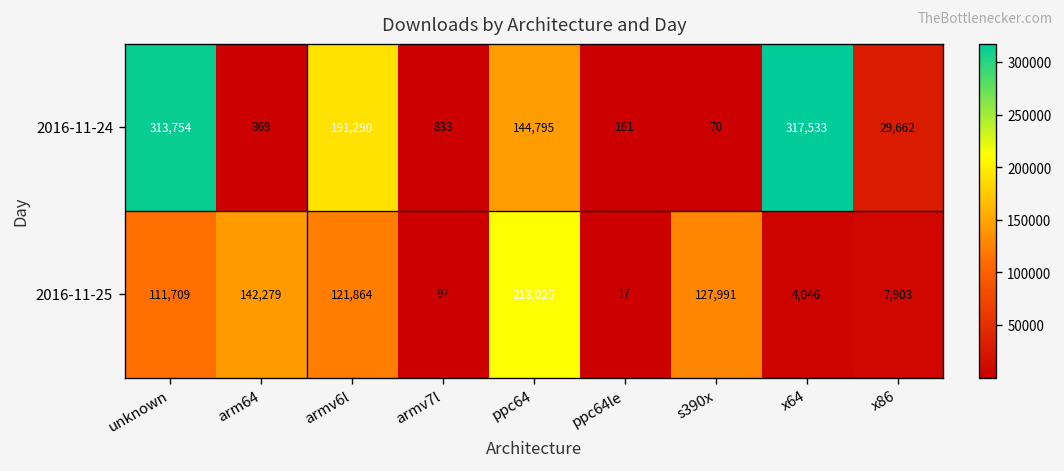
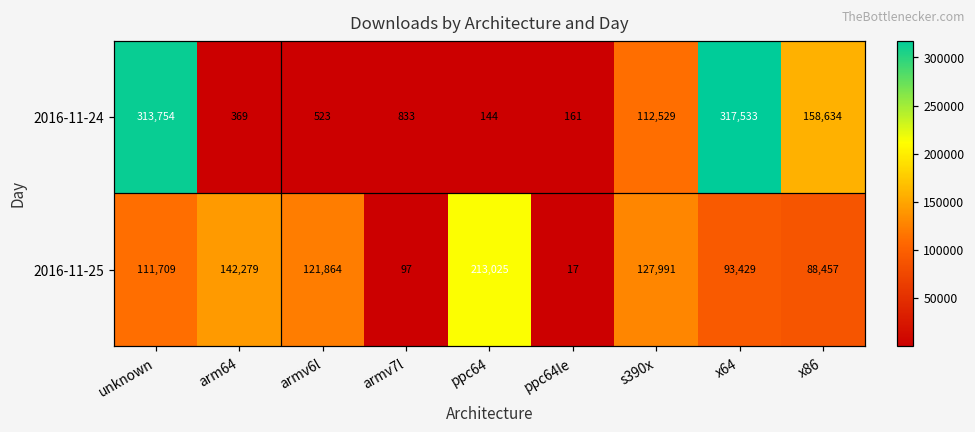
  {
    "2016-11-24": {
      "unknown": "313,754",
      "arm64": "369",
-     "armv6l": "191,290",
+     "armv6l": "523",
      "armv7l": "833",
-     "ppc64": "144,795",
+     "ppc64": "144",
      "ppc64le": "161",
-     "s390x": "70",
+     "s390x": "112,529",
      "x64": "317,533",
-     "x86": "29,662"
+     "x86": "158,634"
    },
    "2016-11-25": {
      "unknown": "111,709",
      "arm64": "142,279",
      "armv6l": "121,864",
      "armv7l": "97",
      "ppc64": "213,025",
      "ppc64le": "17",
      "s390x": "127,991",
-     "x64": "4,046",
-     "x86": "7,903"
+     "x64": "93,429",
+     "x86": "88,457"
    }
  }
